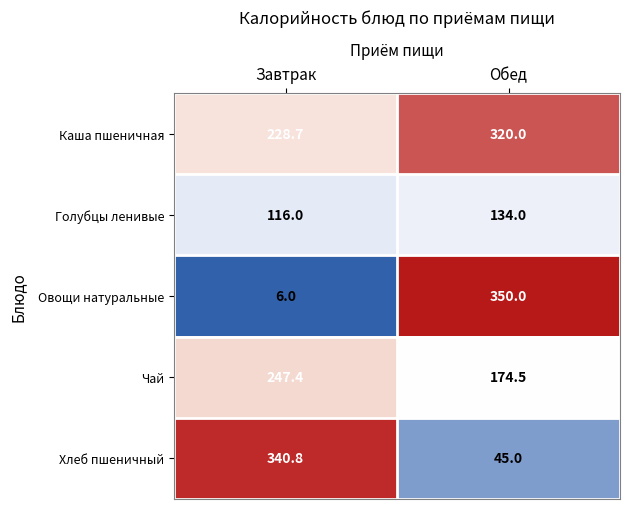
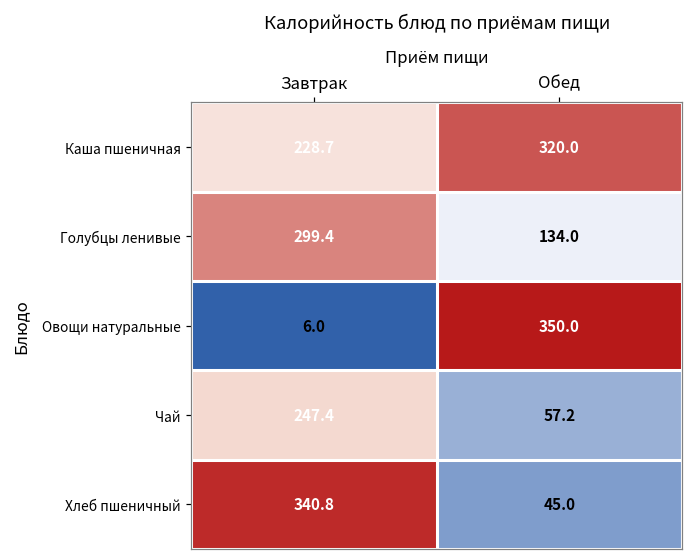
  {
    "Каша пшеничная": {
      "Обед": 320.0
    },
    "Голубцы ленивые": {
-     "Завтрак": 116.0,
+     "Завтрак": 299.4,
      "Обед": 134.0
    },
    "Овощи натуральные": {
      "Завтрак": 6.0,
      "Обед": 350.0
    },
    "Чай": {
-     "Обед": 174.5
+     "Обед": 57.2
    },
    "Хлеб пшеничный": {
      "Завтрак": 340.8,
      "Обед": 45.0
    }
  }
